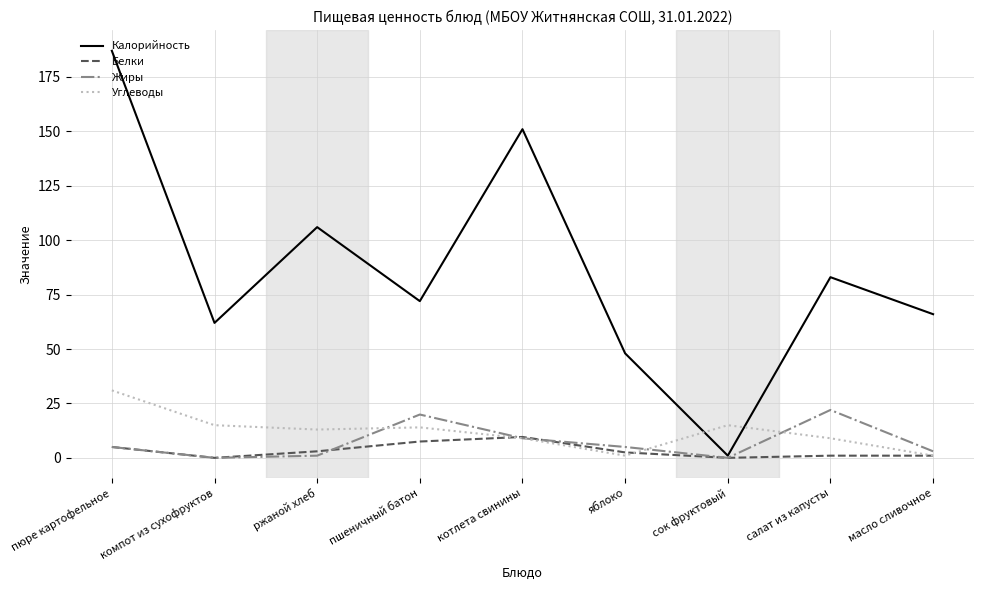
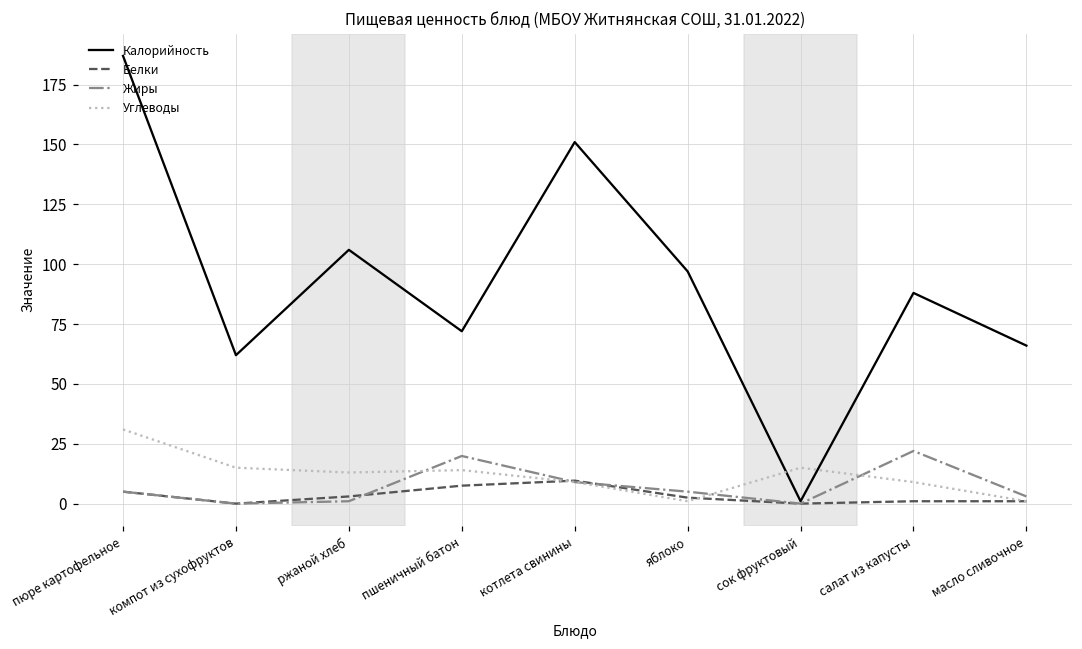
  {
    "Калорийность": {
      "пюре картофельное": 187,
      "компот из сухофруктов": 62,
      "ржаной хлеб": 106,
      "пшеничный батон": 72,
      "котлета свинины": 151,
-     "яблоко": 48,
-     "салат из капусты": 83,
+     "яблоко": 97,
+     "салат из капусты": 88,
      "масло сливочное": 66
    },
    "Белки": {
      "ржаной хлеб": 3,
      "пшеничный батон": 8,
      "яблоко": 3,
      "салат из капусты": 1
    },
    "Жиры": {
      "ржаной хлеб": 1,
      "пшеничный батон": 20,
      "яблоко": 5,
      "салат из капусты": 22,
      "масло сливочное": 3
    },
    "Углеводы": {
      "пюре картофельное": 31,
      "компот из сухофруктов": 15,
      "ржаной хлеб": 13,
      "пшеничный батон": 14,
      "яблоко": 1,
      "сок фруктовый": 15,
      "салат из капусты": 9
    }
  }
